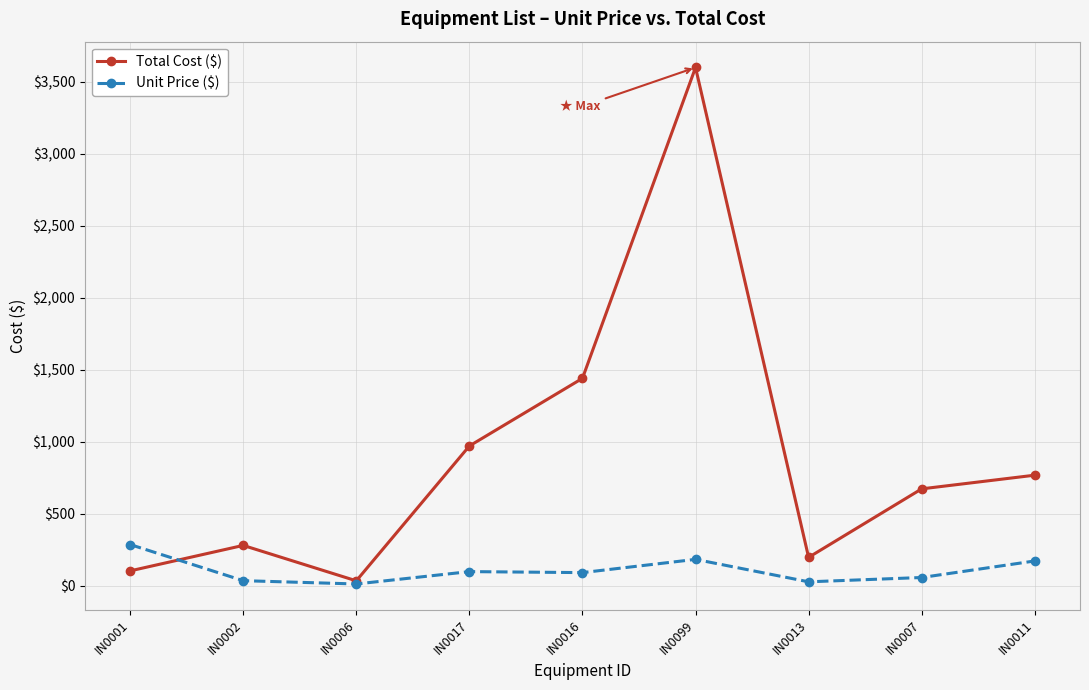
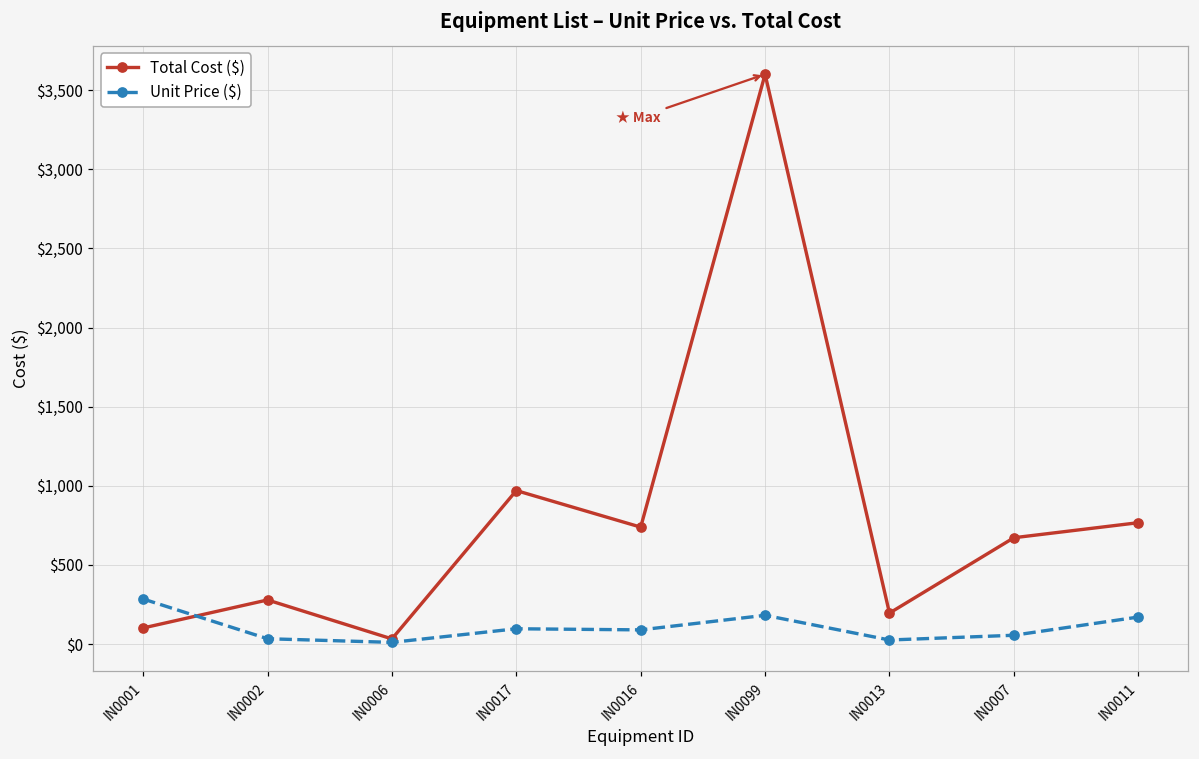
  {
    "Total Cost ($)": {
      "IN0001": "$100",
      "IN0002": "$280",
      "IN0006": "$30",
      "IN0017": "$970",
-     "IN0016": "$1,440",
+     "IN0016": "$740",
      "IN0099": "$3,600",
      "IN0013": "$200",
      "IN0007": "$670",
      "IN0011": "$770"
    },
    "Unit Price ($)": {
      "IN0001": "$290",
      "IN0002": "$30",
      "IN0006": "$10",
      "IN0017": "$100",
      "IN0016": "$90",
      "IN0099": "$180",
      "IN0013": "$30",
      "IN0007": "$60",
      "IN0011": "$170"
    }
  }
